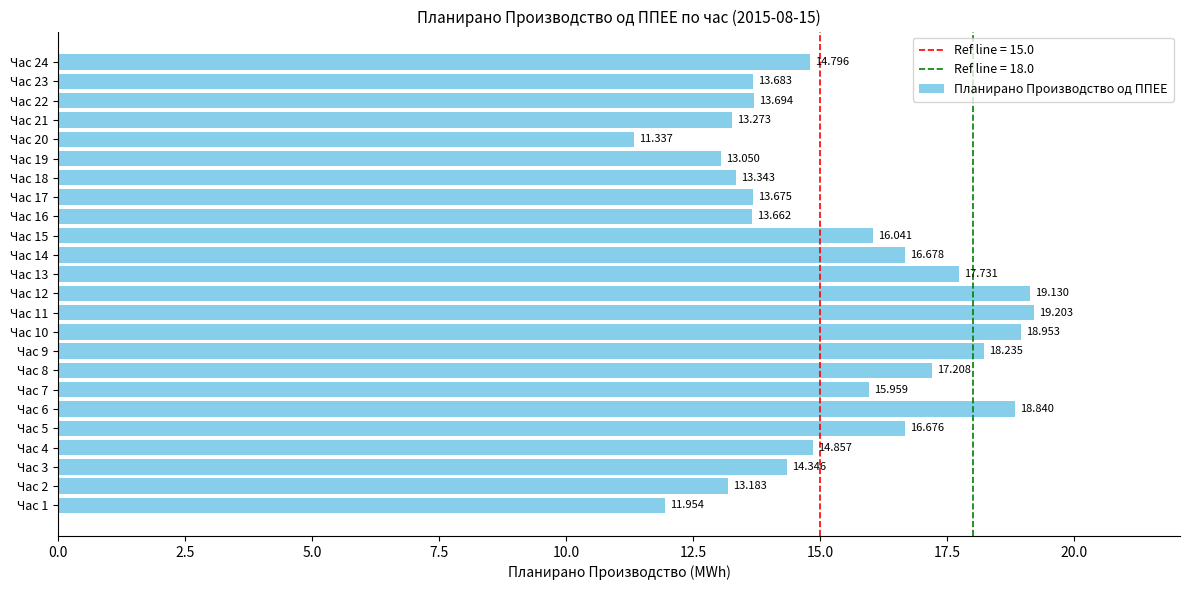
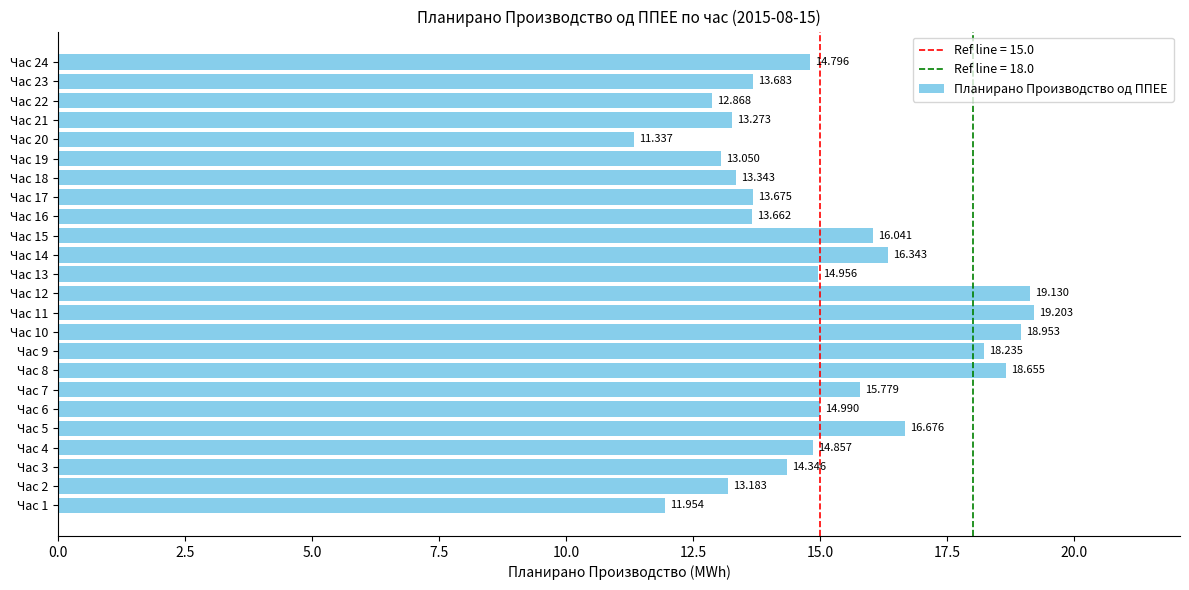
  {
    "Час 24": 14.796,
    "Час 23": 13.683,
-   "Час 22": 13.694,
+   "Час 22": 12.868,
    "Час 21": 13.273,
    "Час 20": 11.337,
    "Час 19": 13.050,
    "Час 18": 13.343,
    "Час 17": 13.675,
    "Час 16": 13.662,
    "Час 15": 16.041,
-   "Час 14": 16.678,
-   "Час 13": 17.731,
+   "Час 14": 16.343,
+   "Час 13": 14.956,
    "Час 12": 19.130,
    "Час 11": 19.203,
    "Час 10": 18.953,
    "Час 9": 18.235,
-   "Час 8": 17.208,
-   "Час 7": 15.959,
-   "Час 6": 18.840,
+   "Час 8": 18.655,
+   "Час 7": 15.779,
+   "Час 6": 14.990,
    "Час 5": 16.676,
    "Час 4": 14.857,
    "Час 3": 14.346,
    "Час 2": 13.183,
    "Час 1": 11.954
  }
